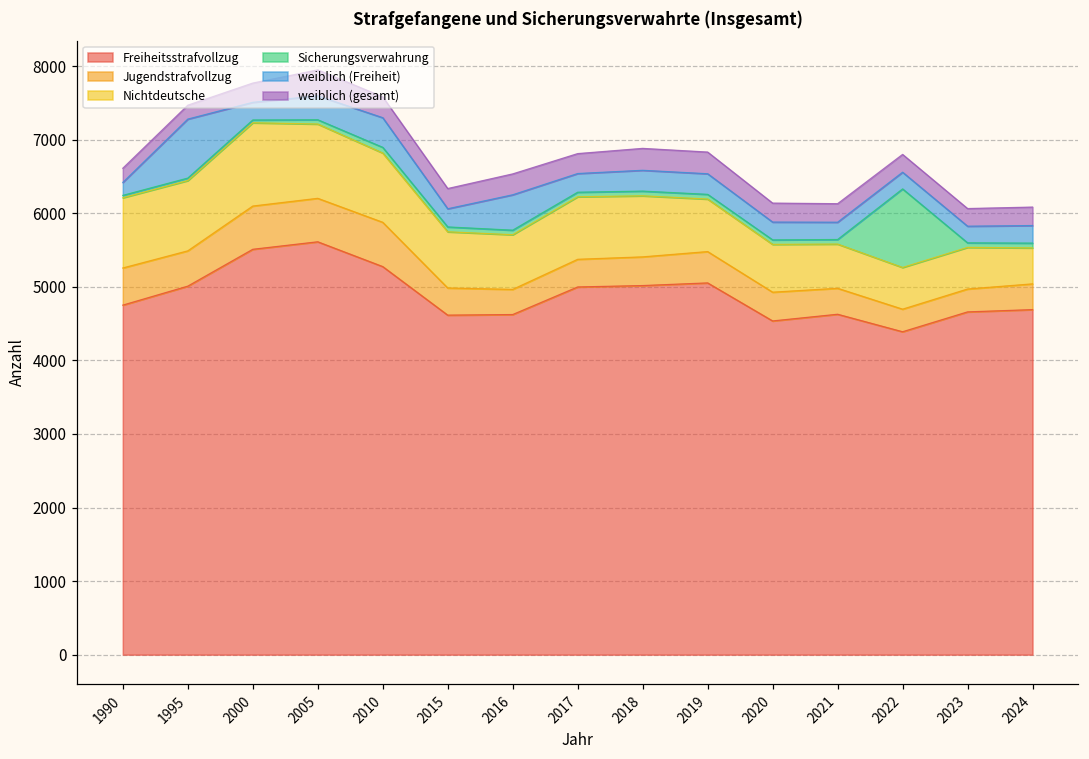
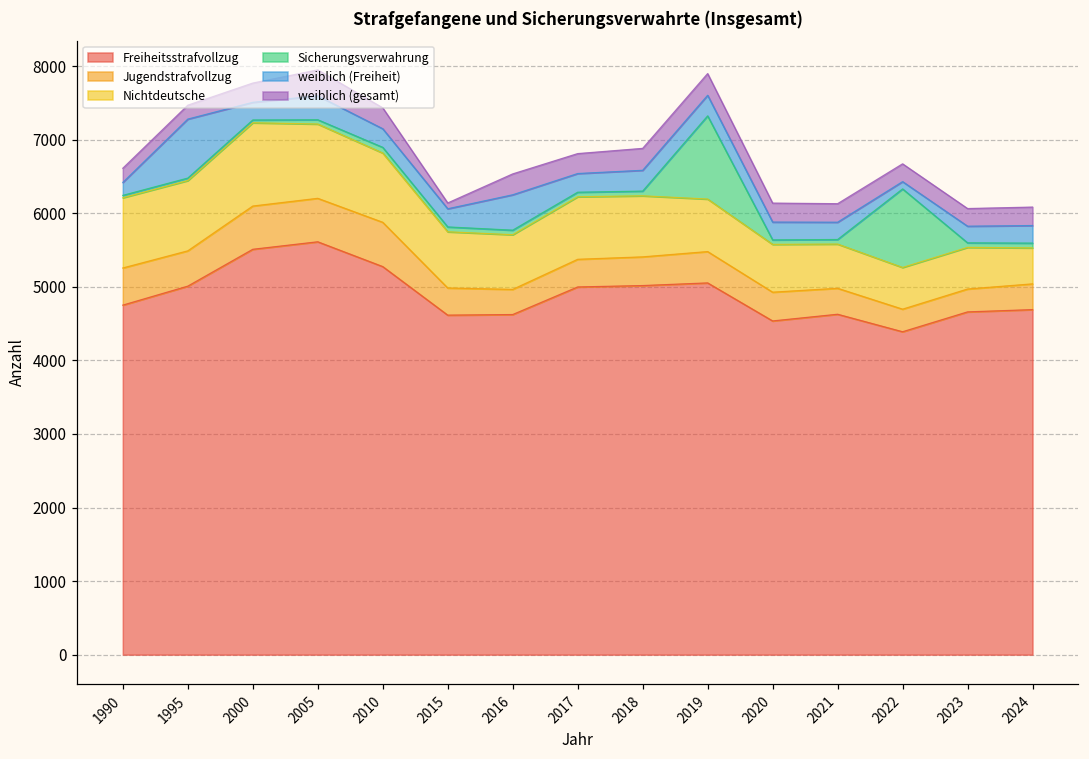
  {
    "Freiheitsstrafvollzug": {
      "1990": 4800,
      "1995": 5000,
      "2000": 5500,
      "2005": 5600,
      "2010": 5300,
      "2015": 4600,
      "2016": 4600,
      "2017": 5000,
      "2018": 5000,
      "2019": 5100,
      "2020": 4500,
      "2021": 4600,
      "2022": 4400,
      "2023": 4700,
      "2024": 4700
    },
    "Sicherungsverwahrung": {
      "2005": 100,
      "2010": 100,
      "2015": 100,
      "2016": 100,
      "2017": 100,
      "2018": 100,
-     "2019": 100,
+     "2019": 1100,
      "2020": 100,
      "2021": 100,
      "2022": 1100,
      "2023": 100,
      "2024": 100
    },
    "weiblich (Freiheit)": {
      "1990": 200,
      "1995": 800,
-     "2010": 400,
+     "2010": 300,
      "2015": 200,
      "2016": 500,
      "2017": 300,
      "2018": 300,
      "2019": 300,
      "2020": 200,
      "2021": 200,
-     "2022": 200,
+     "2022": 100,
      "2023": 200,
      "2024": 200
    },
    "weiblich (gesamt)": {
      "1990": 200,
      "1995": 200,
-     "2015": 300,
+     "2015": 100,
      "2016": 300,
      "2017": 300,
      "2018": 300,
      "2019": 300,
      "2020": 300,
      "2021": 300,
      "2022": 200,
      "2023": 200,
      "2024": 300
    }
  }
